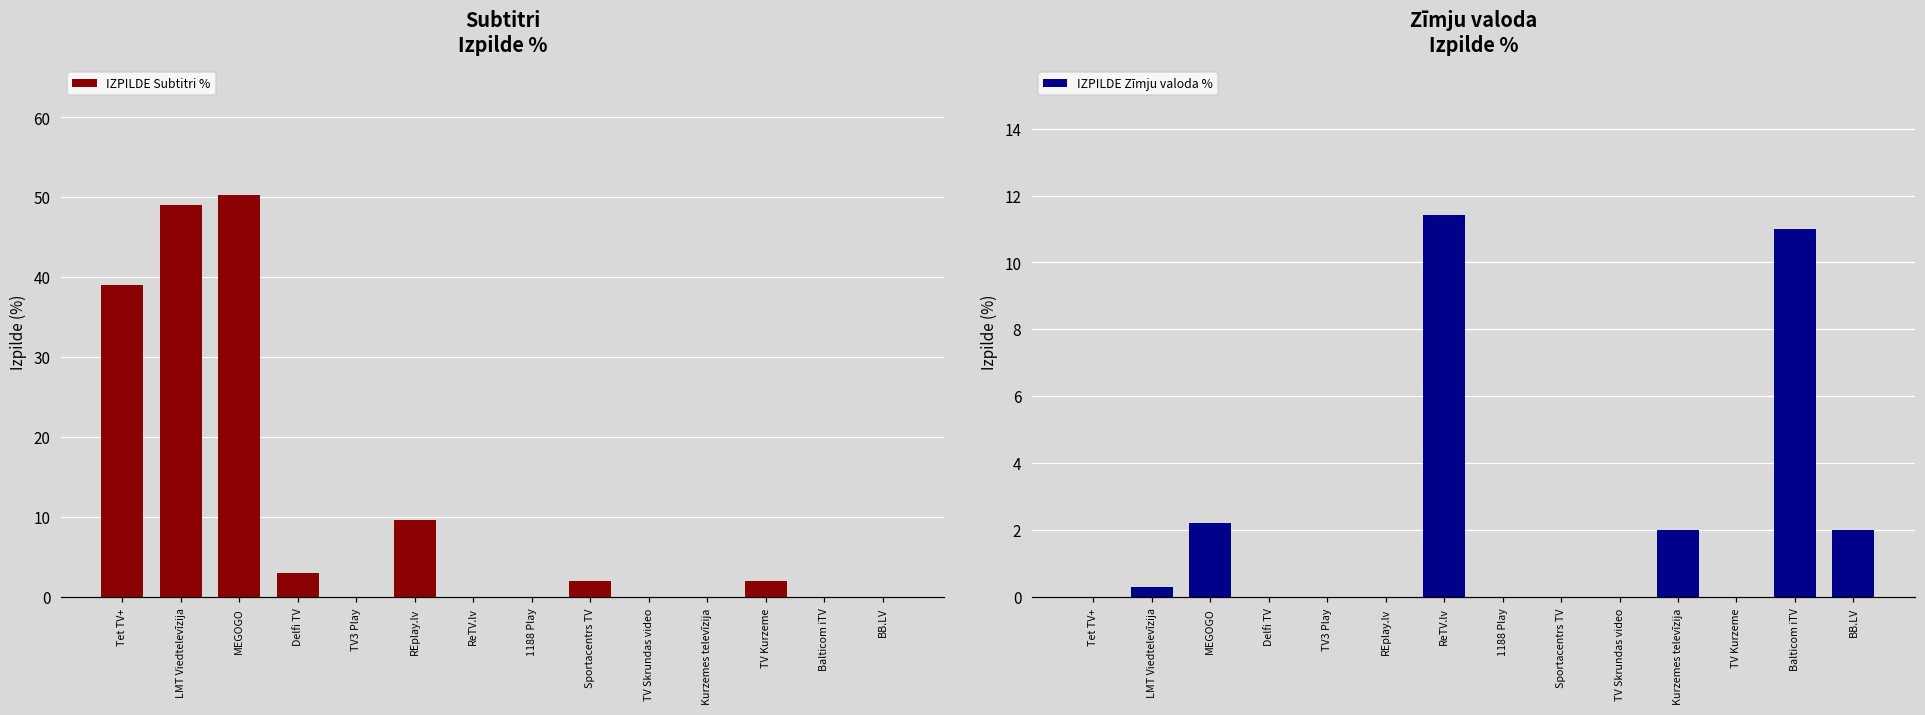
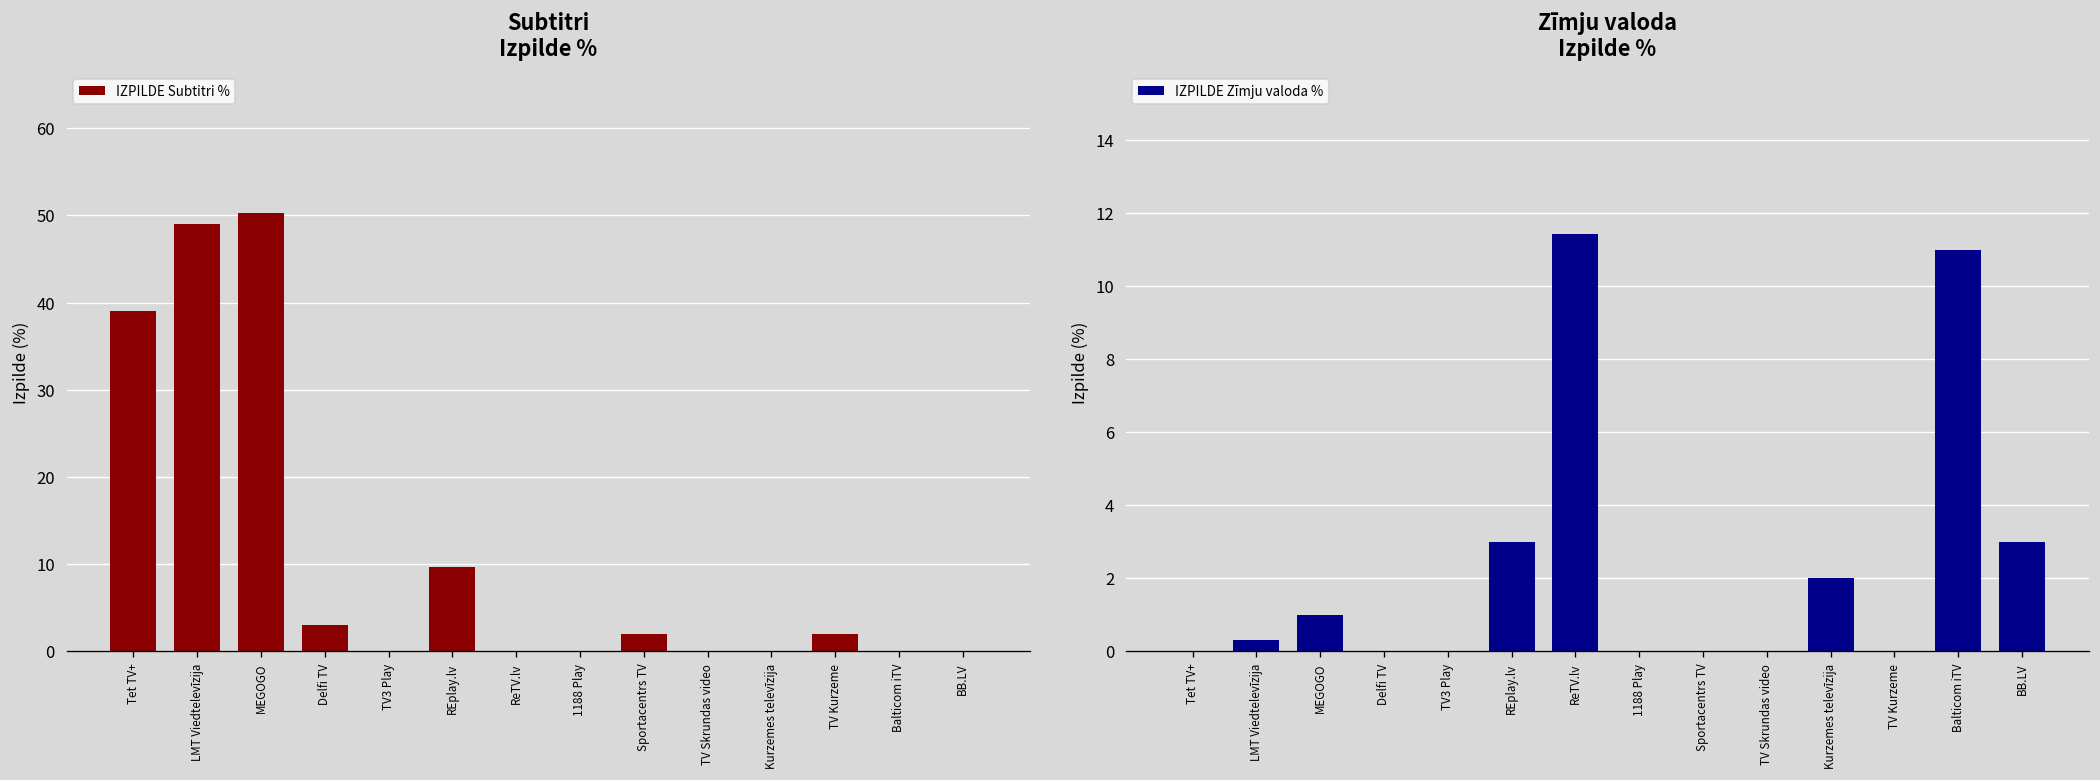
  {
    "Subtitri Izpilde %": {
      "Tet TV+": 39,
      "LMT Viedtelevīzija": 49,
      "MEGOGO": 50,
      "Delfi TV": 3,
      "TV3 Play": 0,
      "REplay.lv": 10,
      "ReTV.lv": 0,
      "1188 Play": 0,
      "Sportacentrs TV": 2,
      "TV Skrundas video": 0,
      "Kurzemes televīzija": 0,
      "TV Kurzeme": 2,
      "Balticom iTV": 0,
      "BB.LV": 0
    },
    "Zīmju valoda Izpilde %": {
      "Tet TV+": 0.0,
      "LMT Viedtelevīzija": 0.3,
-     "MEGOGO": 2.2,
+     "MEGOGO": 1.0,
      "Delfi TV": 0.0,
      "TV3 Play": 0.0,
-     "REplay.lv": 0,
+     "REplay.lv": 3,
      "ReTV.lv": 11.4,
      "1188 Play": 0.0,
      "Sportacentrs TV": 0.0,
      "TV Skrundas video": 0.0,
      "Kurzemes televīzija": 2.0,
      "TV Kurzeme": 0.0,
      "Balticom iTV": 11.0,
-     "BB.LV": 2
+     "BB.LV": 3
    }
  }
